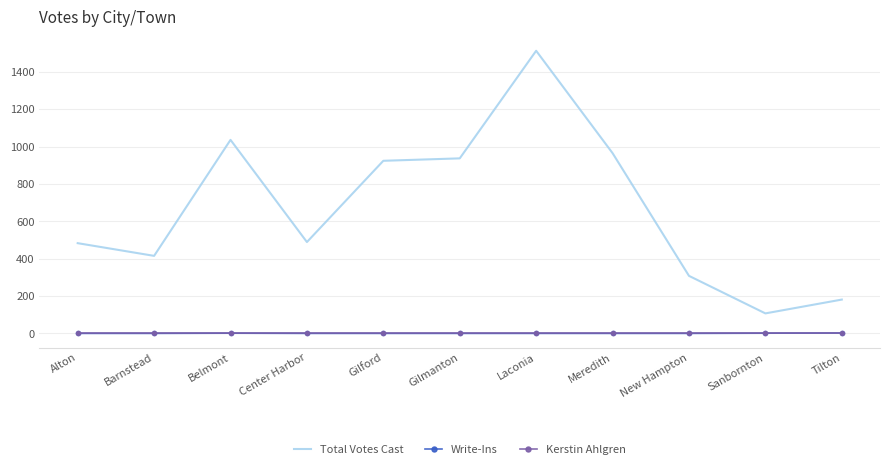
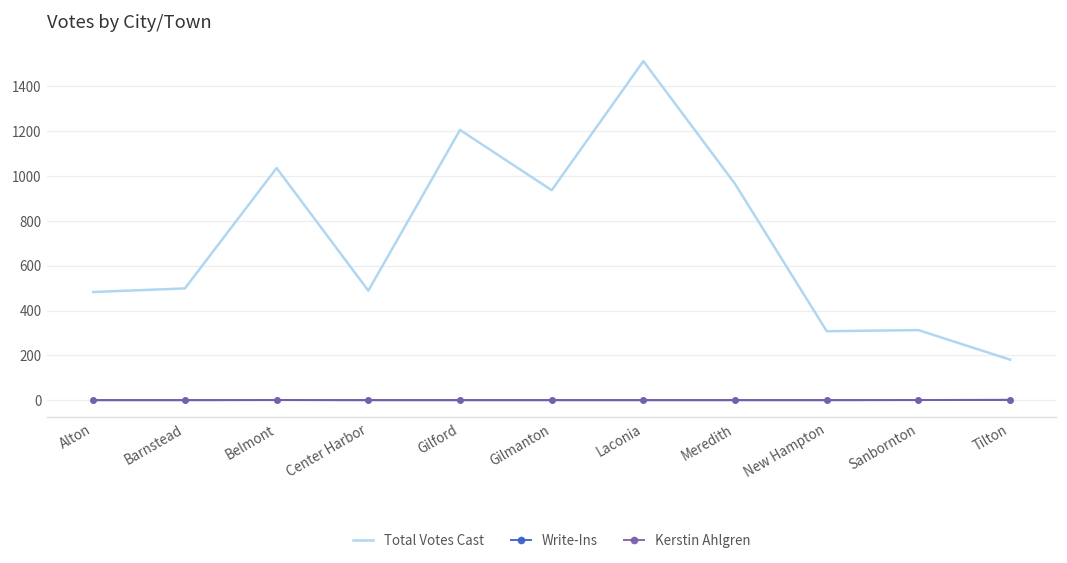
  {
    "Total Votes Cast": {
      "Alton": 480,
-     "Barnstead": 420,
+     "Barnstead": 500,
      "Belmont": 1040,
      "Center Harbor": 490,
-     "Gilford": 920,
+     "Gilford": 1210,
      "Gilmanton": 940,
      "Laconia": 1510,
      "Meredith": 970,
      "New Hampton": 310,
-     "Sanbornton": 110,
+     "Sanbornton": 310,
      "Tilton": 180
    }
  }
